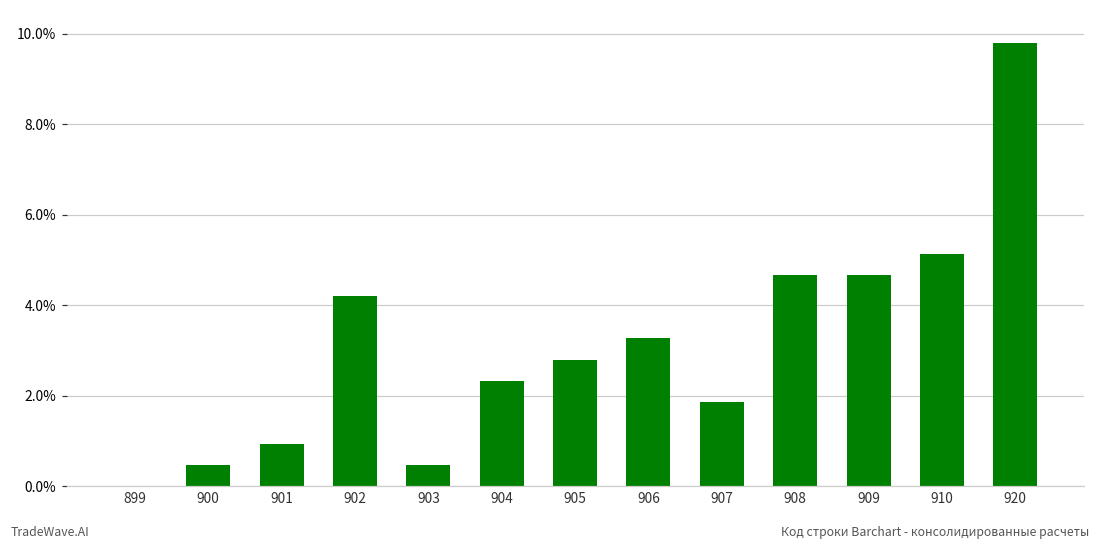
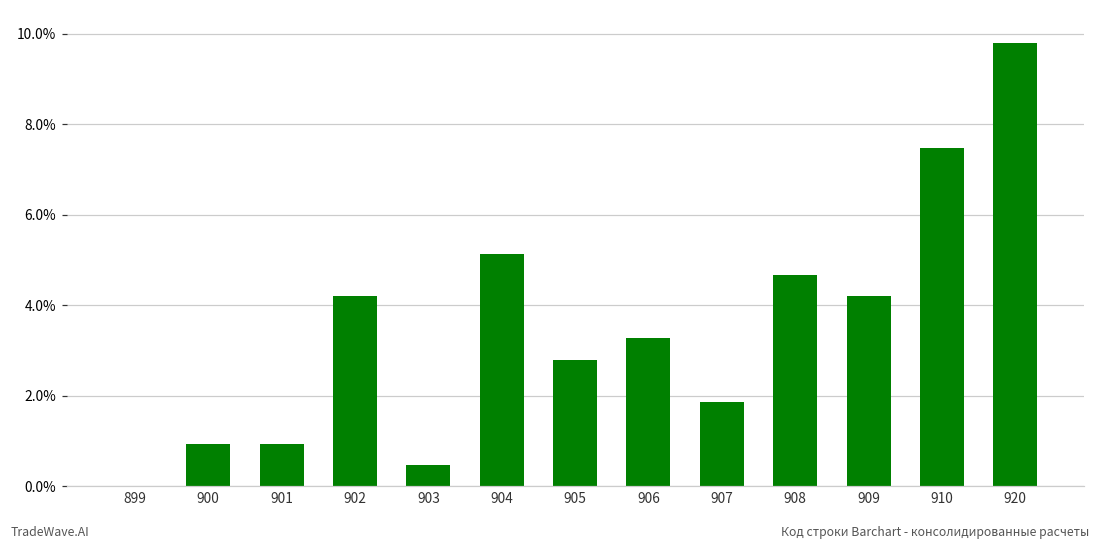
  {
    "899": "0.0%",
-   "900": "0.5%",
+   "900": "0.9%",
    "901": "0.9%",
    "902": "4.2%",
    "903": "0.5%",
-   "904": "2.3%",
+   "904": "5.1%",
    "905": "2.8%",
    "906": "3.3%",
    "907": "1.9%",
    "908": "4.7%",
-   "909": "4.7%",
-   "910": "5.1%",
+   "909": "4.2%",
+   "910": "7.5%",
    "920": "9.8%"
  }
